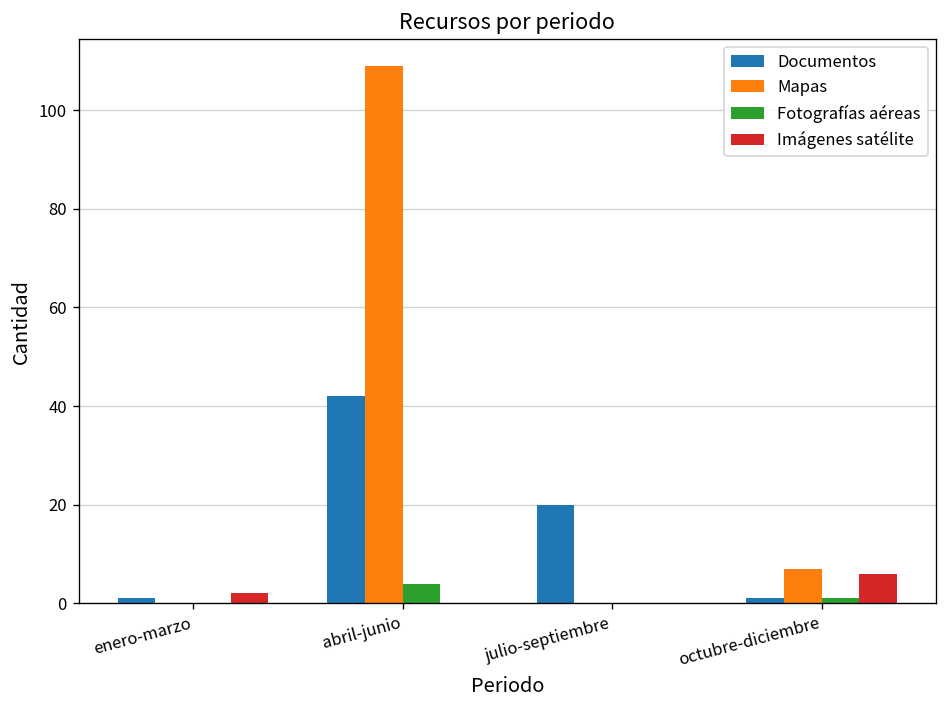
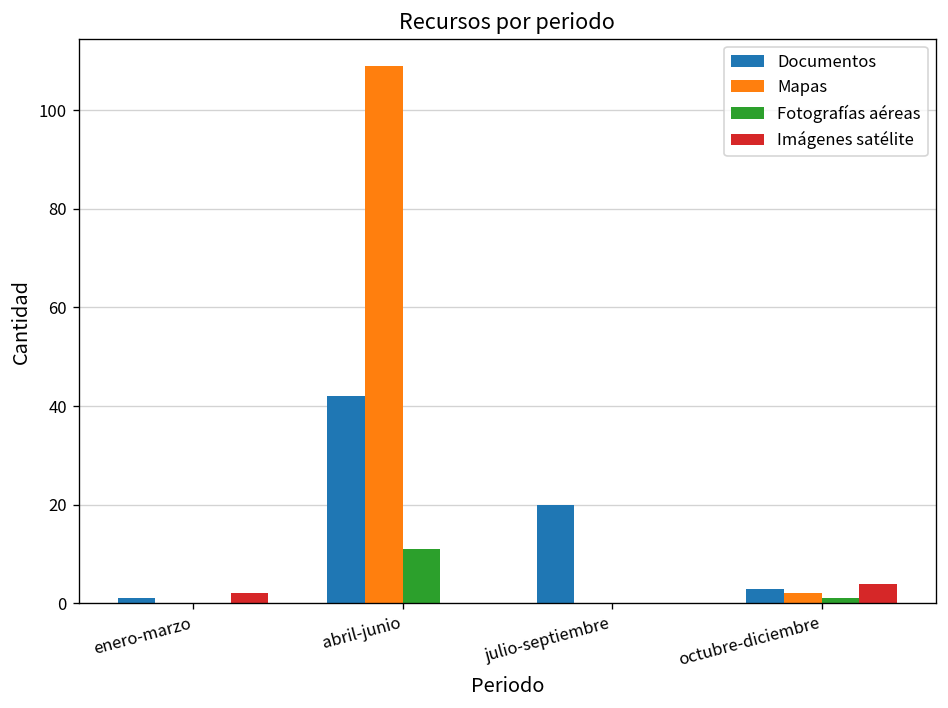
  {
    "Documentos": {
      "enero-marzo": 1,
      "abril-junio": 42,
      "julio-septiembre": 20,
-     "octubre-diciembre": 1
+     "octubre-diciembre": 3
    },
    "Mapas": {
      "enero-marzo": 0,
      "abril-junio": 109,
      "julio-septiembre": 0,
-     "octubre-diciembre": 7
+     "octubre-diciembre": 2
    },
    "Fotografías aéreas": {
      "enero-marzo": 0,
-     "abril-junio": 4,
+     "abril-junio": 11,
      "julio-septiembre": 0,
      "octubre-diciembre": 1
    },
    "Imágenes satélite": {
      "enero-marzo": 2,
      "abril-junio": 0,
      "julio-septiembre": 0,
-     "octubre-diciembre": 6
+     "octubre-diciembre": 4
    }
  }
